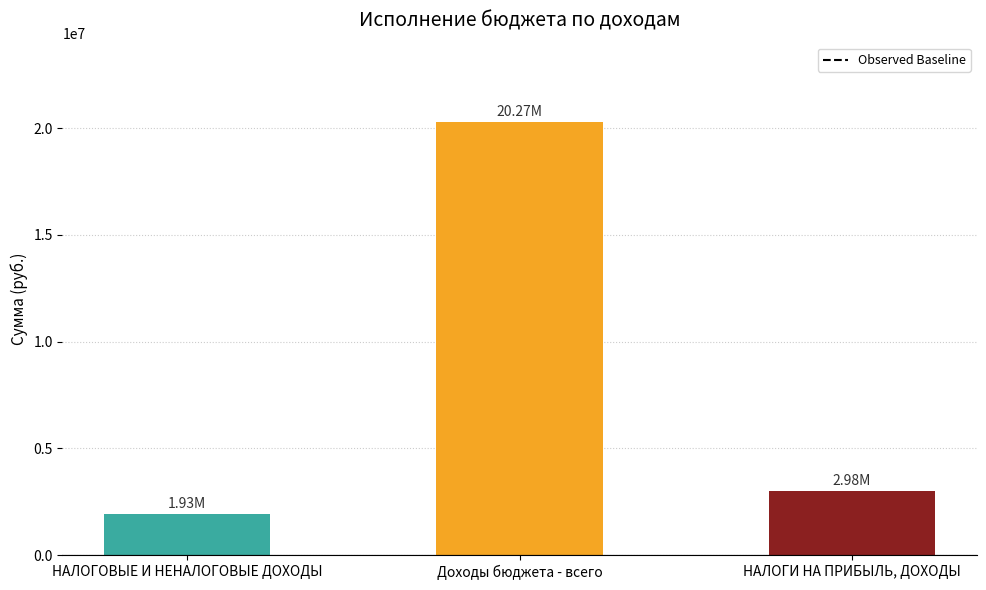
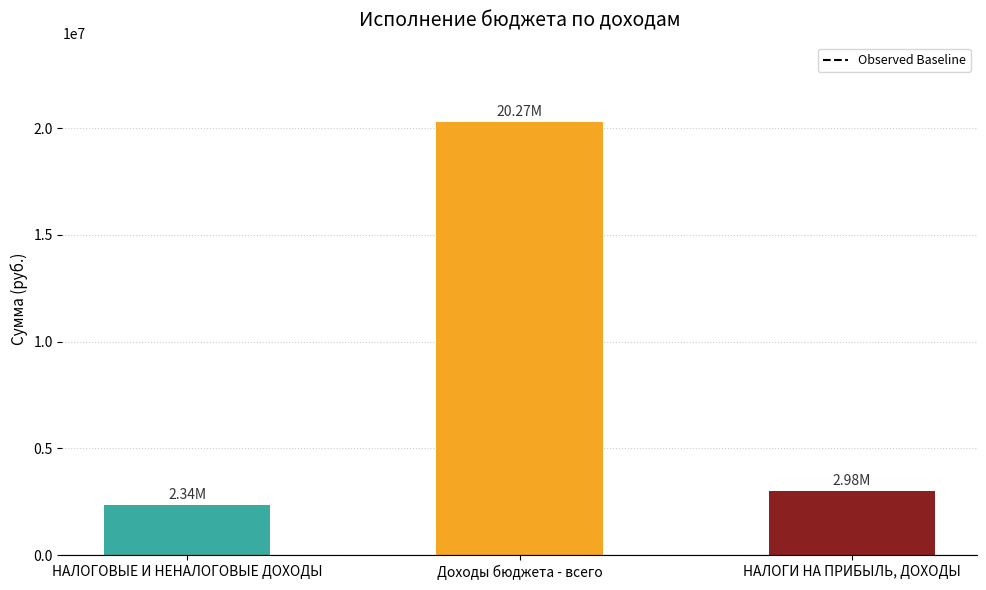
  {
-   "НАЛОГОВЫЕ И НЕНАЛОГОВЫЕ ДОХОДЫ": "1.93M",
+   "НАЛОГОВЫЕ И НЕНАЛОГОВЫЕ ДОХОДЫ": "2.34M",
    "Доходы бюджета - всего": "20.27M",
    "НАЛОГИ НА ПРИБЫЛЬ, ДОХОДЫ": "2.98M"
  }
